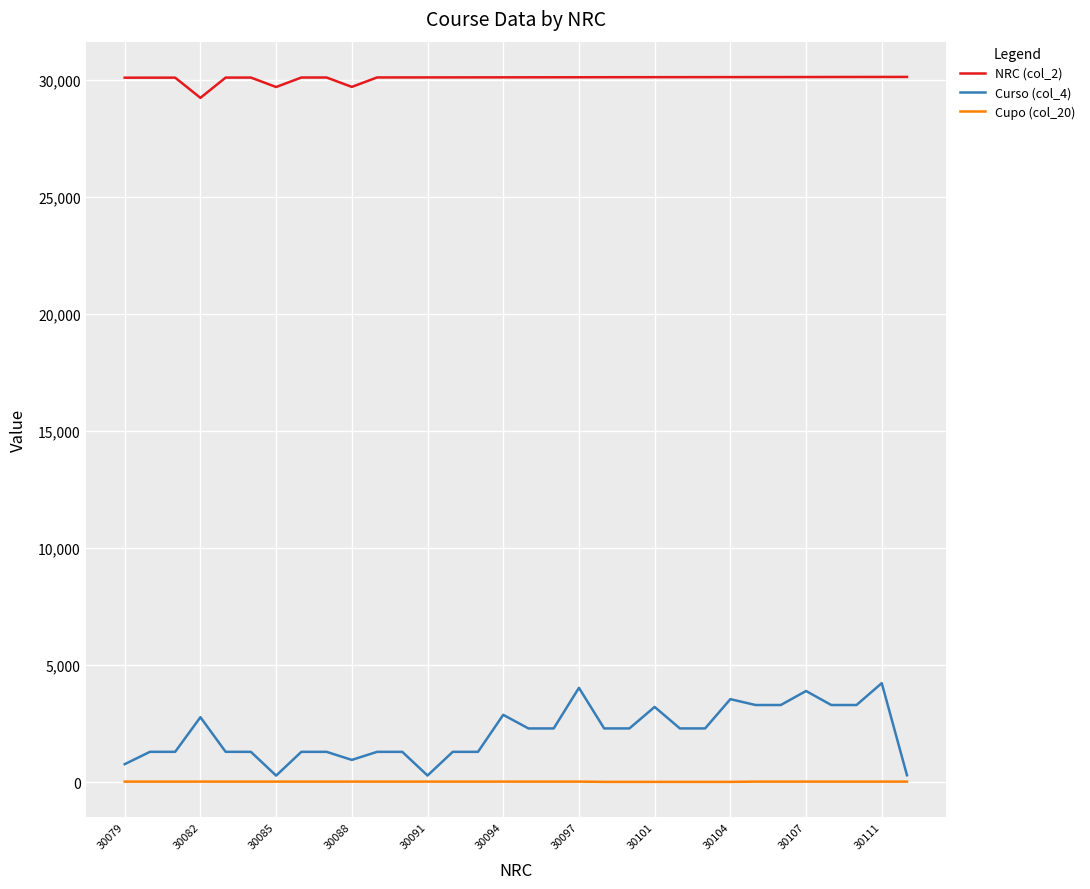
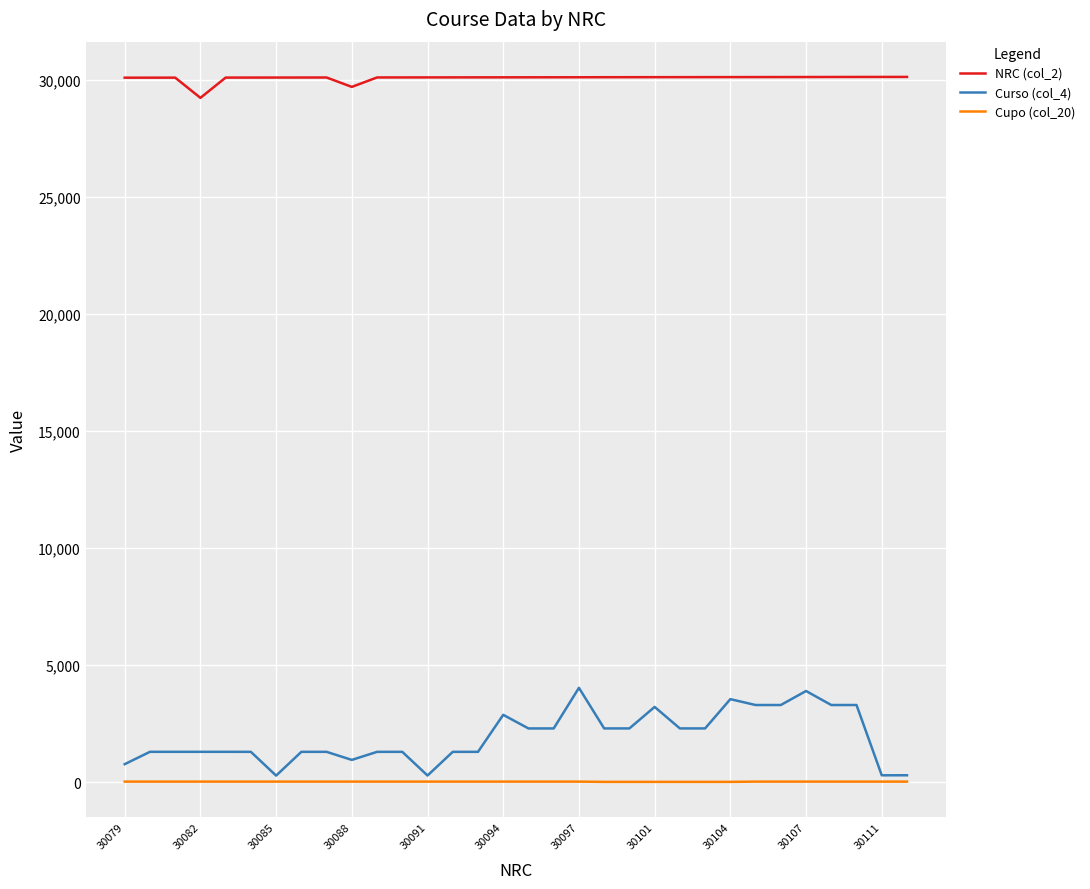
  {
    "NRC (col_2)": {
      "30079": "30,100",
      "30082": "29,200",
-     "30085": "29,700",
+     "30085": "30,100",
      "30088": "29,700",
      "30091": "30,100",
      "30094": "30,100",
      "30097": "30,100",
      "30101": "30,100",
      "30104": "30,100",
      "30107": "30,100",
      "30111": "30,100"
    },
    "Curso (col_4)": {
      "30079": "800",
-     "30082": "2,800",
+     "30082": "1,300",
      "30085": "300",
      "30088": "1,000",
      "30091": "300",
      "30094": "2,900",
      "30097": "4,000",
      "30101": "3,200",
      "30104": "3,600",
      "30107": "3,900",
-     "30111": "4,200"
+     "30111": "300"
    },
    "Cupo (col_20)": {
      "30079": "0",
      "30082": "0",
      "30085": "0",
      "30088": "0",
      "30091": "0",
      "30094": "0",
      "30097": "0",
      "30101": "0",
      "30104": "0",
      "30107": "0",
      "30111": "0"
    }
  }
